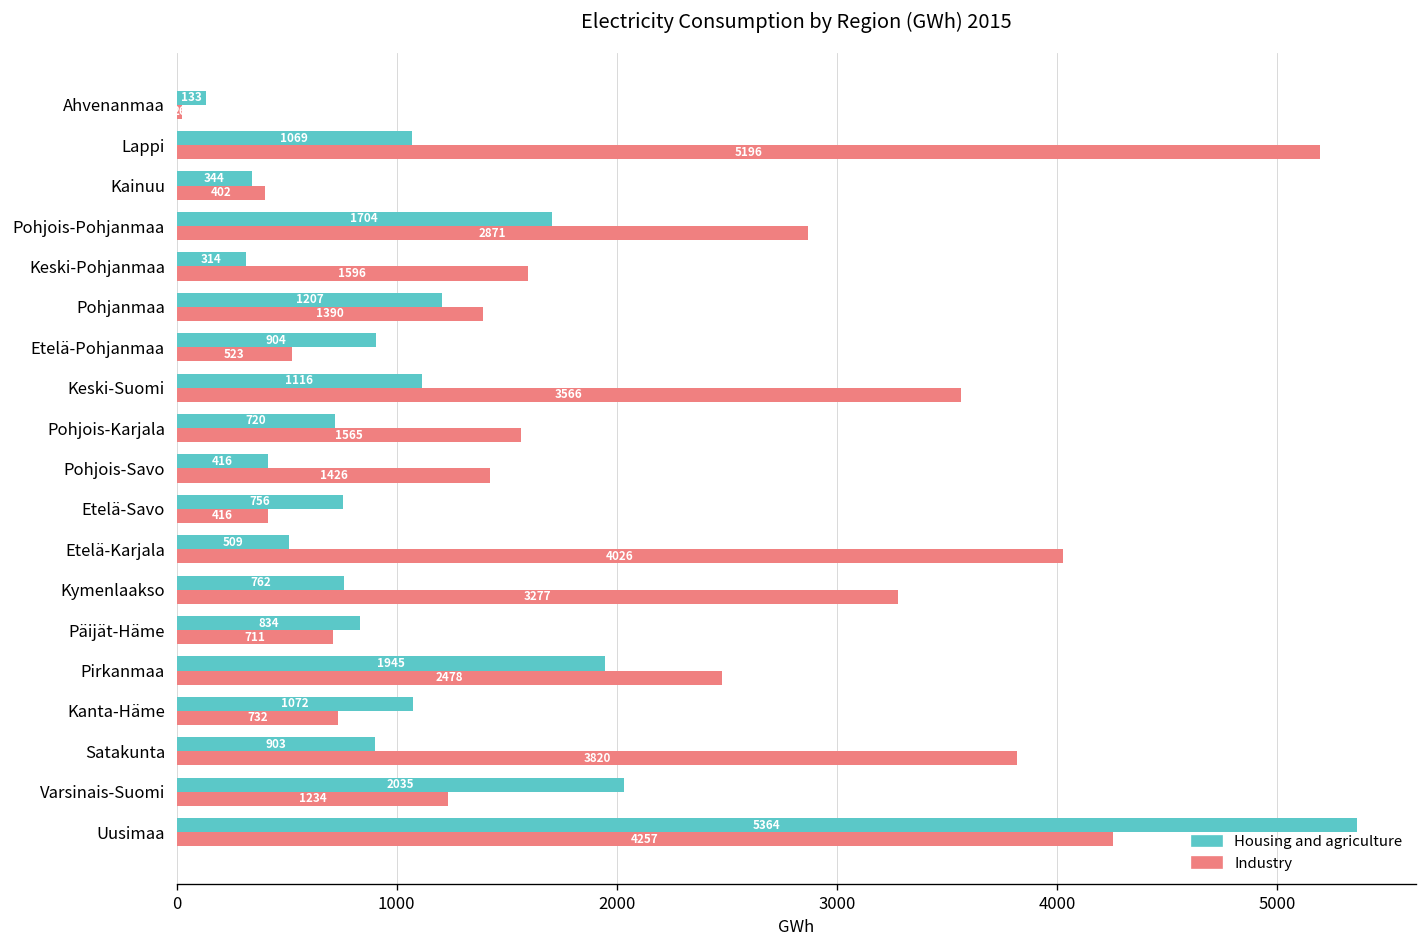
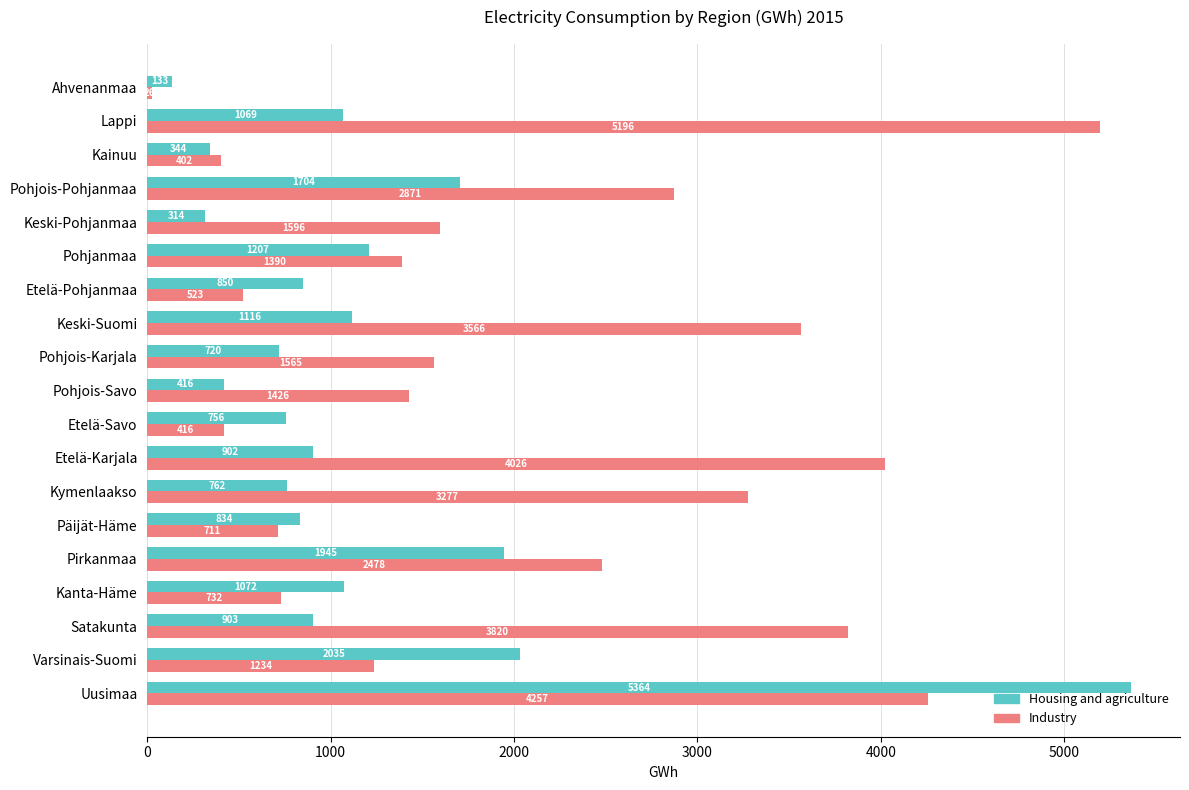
  {
    "Housing and agriculture": {
      "Ahvenanmaa": 133,
      "Lappi": 1069,
      "Kainuu": 344,
      "Pohjois-Pohjanmaa": 1704,
      "Keski-Pohjanmaa": 314,
      "Pohjanmaa": 1207,
-     "Etelä-Pohjanmaa": 904,
+     "Etelä-Pohjanmaa": 850,
      "Keski-Suomi": 1116,
      "Pohjois-Karjala": 720,
      "Pohjois-Savo": 416,
      "Etelä-Savo": 756,
-     "Etelä-Karjala": 509,
+     "Etelä-Karjala": 902,
      "Kymenlaakso": 762,
      "Päijät-Häme": 834,
      "Pirkanmaa": 1945,
      "Kanta-Häme": 1072,
      "Satakunta": 903,
      "Varsinais-Suomi": 2035,
      "Uusimaa": 5364
    },
    "Industry": {
      "Lappi": 5196,
      "Kainuu": 402,
      "Pohjois-Pohjanmaa": 2871,
      "Keski-Pohjanmaa": 1596,
      "Pohjanmaa": 1390,
      "Etelä-Pohjanmaa": 523,
      "Keski-Suomi": 3566,
      "Pohjois-Karjala": 1565,
      "Pohjois-Savo": 1426,
      "Etelä-Savo": 416,
      "Etelä-Karjala": 4026,
      "Kymenlaakso": 3277,
      "Päijät-Häme": 711,
      "Pirkanmaa": 2478,
      "Kanta-Häme": 732,
      "Satakunta": 3820,
      "Varsinais-Suomi": 1234,
      "Uusimaa": 4257
    }
  }
